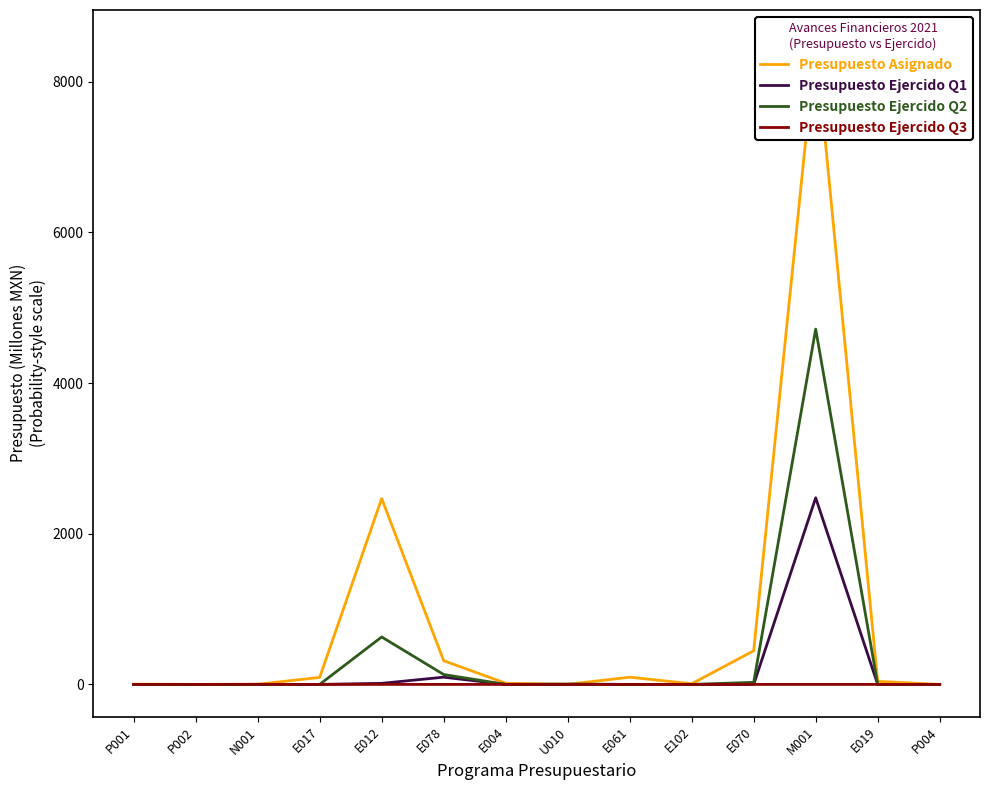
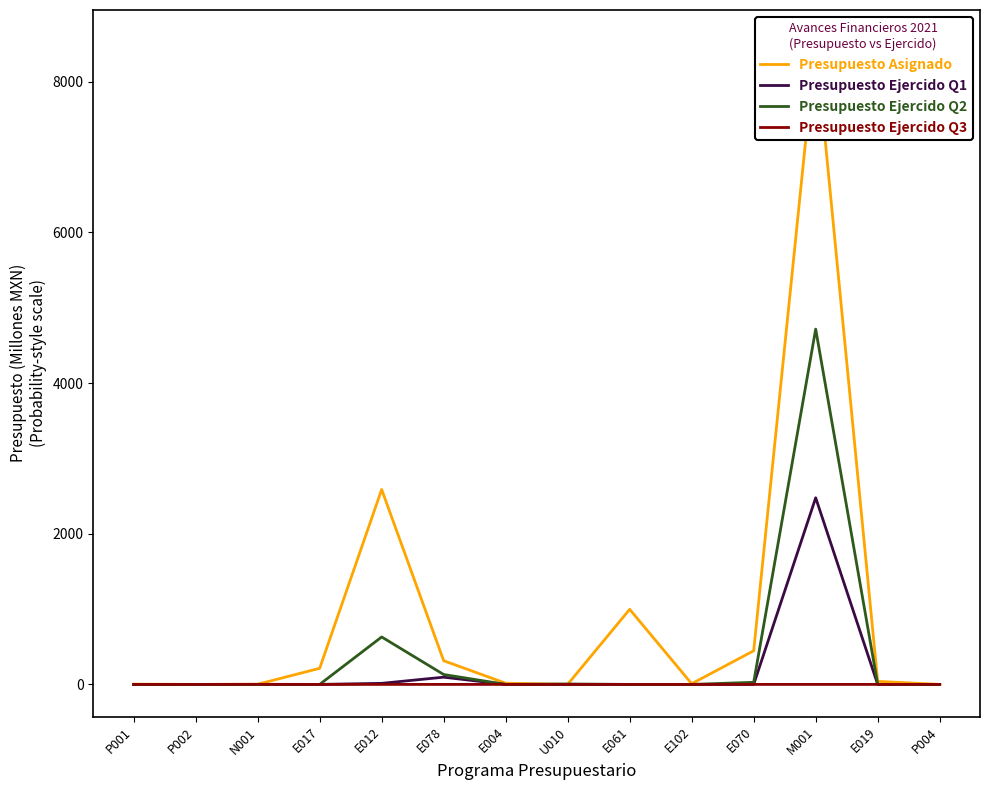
  {
    "Presupuesto Asignado": {
-     "E017": 100,
-     "E012": 2500,
+     "E017": 200,
+     "E012": 2600,
      "E078": 300,
-     "E061": 100,
+     "E061": 1000,
      "E070": 400,
      "E019": 0
    },
    "Presupuesto Ejercido Q1": {
      "E078": 100,
      "M001": 2500
    },
    "Presupuesto Ejercido Q2": {
      "E012": 600,
      "E078": 100,
      "M001": 4700
    },
    "Presupuesto Ejercido Q3": {
      "E078": 0,
      "M001": 0
    }
  }
